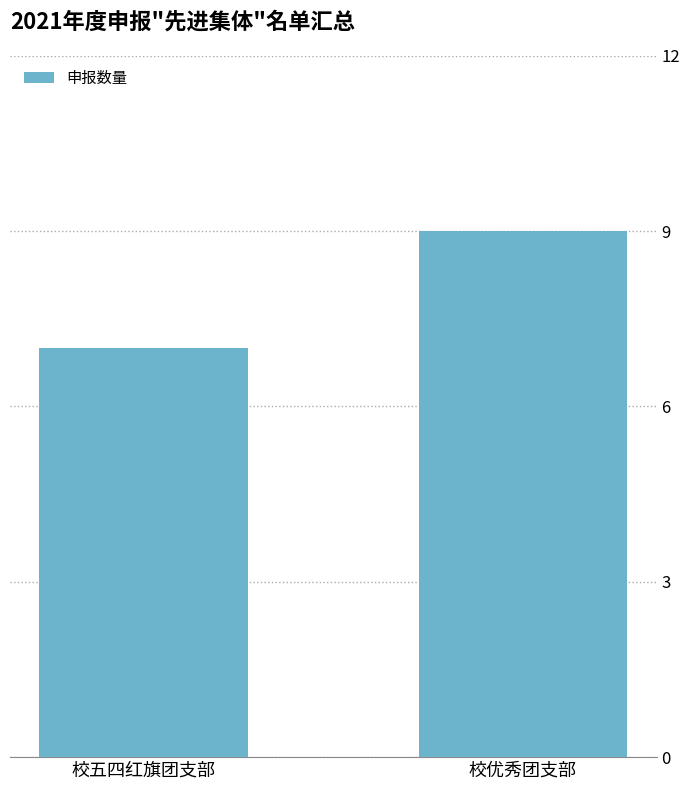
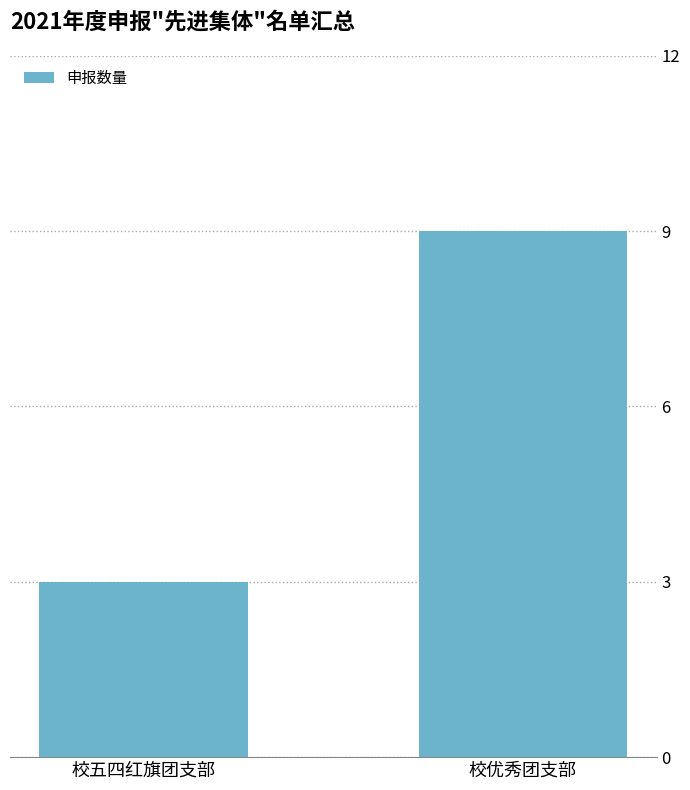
  {
-   "校五四红旗团支部": 7,
+   "校五四红旗团支部": 3,
    "校优秀团支部": 9
  }
